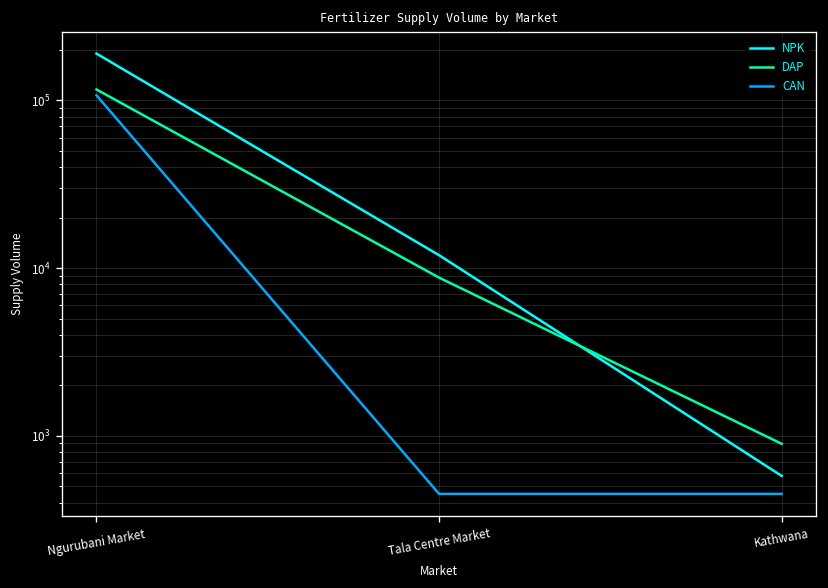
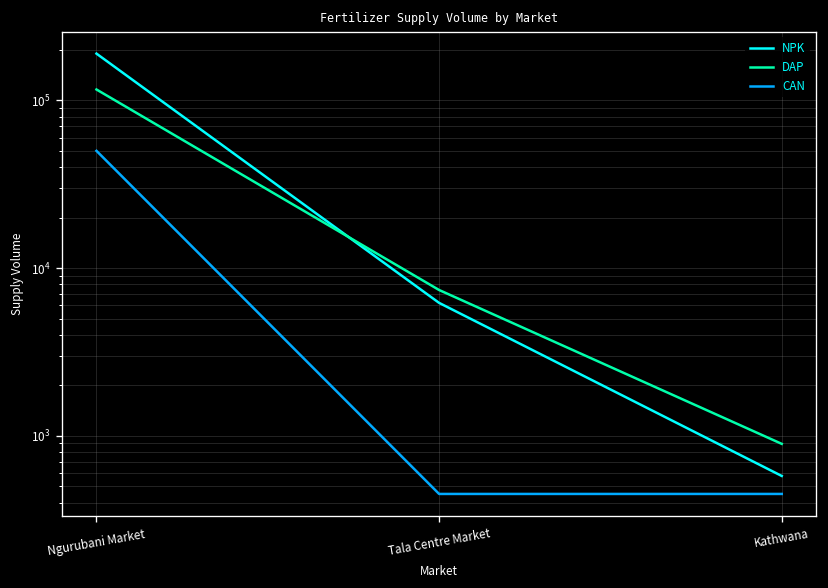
  {
    "NPK": {
      "Ngurubani Market": 190000,
-     "Tala Centre Market": 12000,
+     "Tala Centre Market": 6000,
      "Kathwana": 580
    },
    "DAP": {
      "Ngurubani Market": 120000,
-     "Tala Centre Market": 9000,
+     "Tala Centre Market": 7000,
      "Kathwana": 900
    },
    "CAN": {
-     "Ngurubani Market": 110000,
+     "Ngurubani Market": 50000,
      "Tala Centre Market": 450,
      "Kathwana": 450
    }
  }
